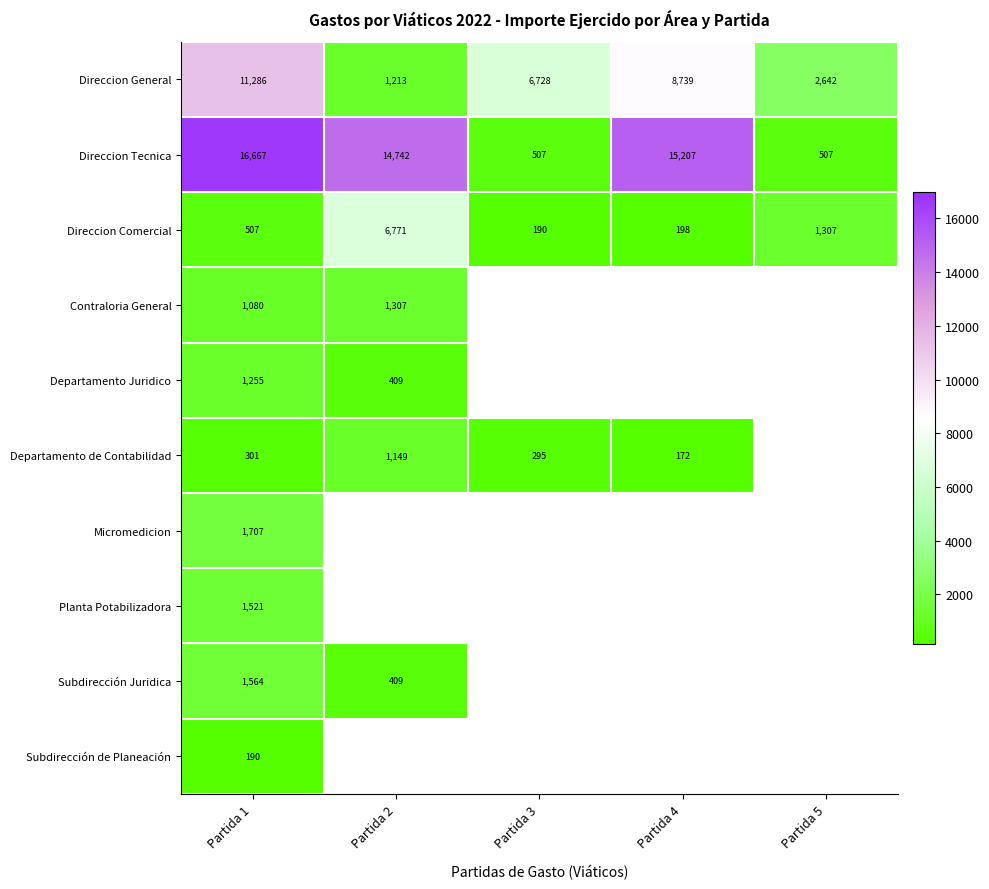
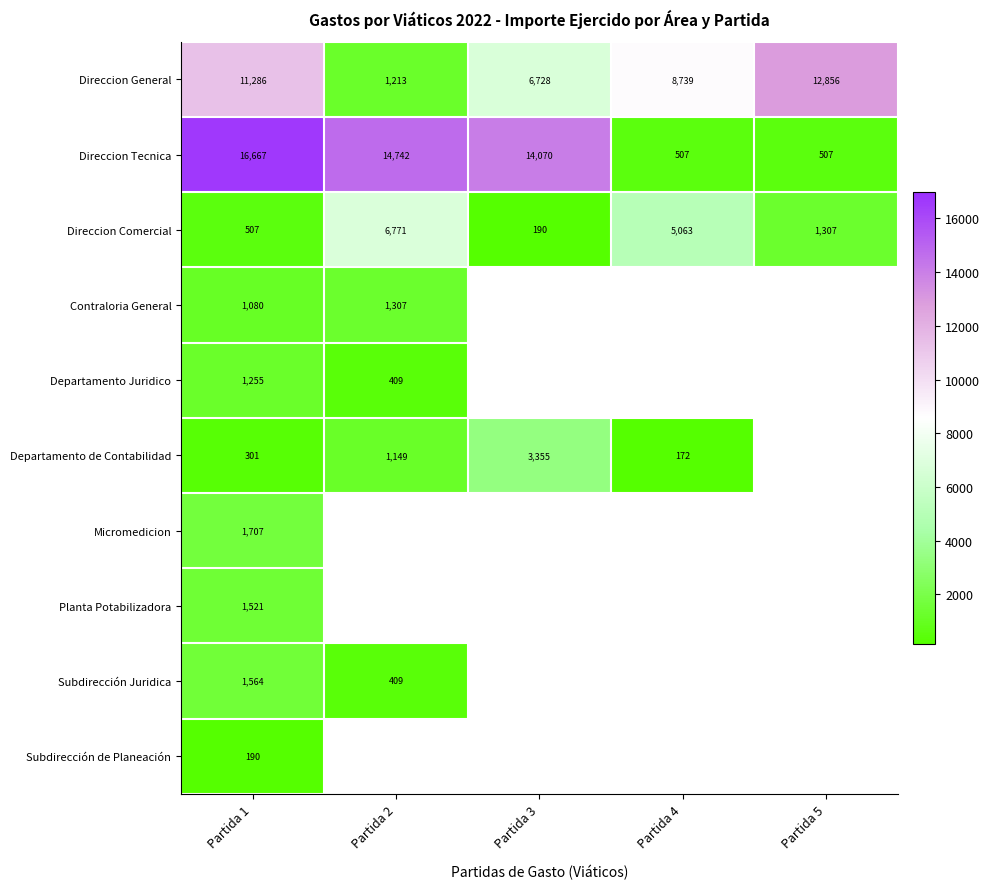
  {
    "Direccion General": {
      "Partida 1": "11,286",
      "Partida 2": "1,213",
      "Partida 3": "6,728",
      "Partida 4": "8,739",
-     "Partida 5": "2,642"
+     "Partida 5": "12,856"
    },
    "Direccion Tecnica": {
      "Partida 1": "16,667",
      "Partida 2": "14,742",
-     "Partida 3": "507",
-     "Partida 4": "15,207",
+     "Partida 3": "14,070",
+     "Partida 4": "507",
      "Partida 5": "507"
    },
    "Direccion Comercial": {
      "Partida 1": "507",
      "Partida 2": "6,771",
      "Partida 3": "190",
-     "Partida 4": "198",
+     "Partida 4": "5,063",
      "Partida 5": "1,307"
    },
    "Contraloria General": {
      "Partida 1": "1,080",
      "Partida 2": "1,307"
    },
    "Departamento Juridico": {
      "Partida 1": "1,255",
      "Partida 2": "409"
    },
    "Departamento de Contabilidad": {
      "Partida 1": "301",
      "Partida 2": "1,149",
-     "Partida 3": "295",
+     "Partida 3": "3,355",
      "Partida 4": "172"
    },
    "Micromedicion": {
      "Partida 1": "1,707"
    },
    "Planta Potabilizadora": {
      "Partida 1": "1,521"
    },
    "Subdirección Juridica": {
      "Partida 1": "1,564",
      "Partida 2": "409"
    },
    "Subdirección de Planeación": {
      "Partida 1": "190"
    }
  }
